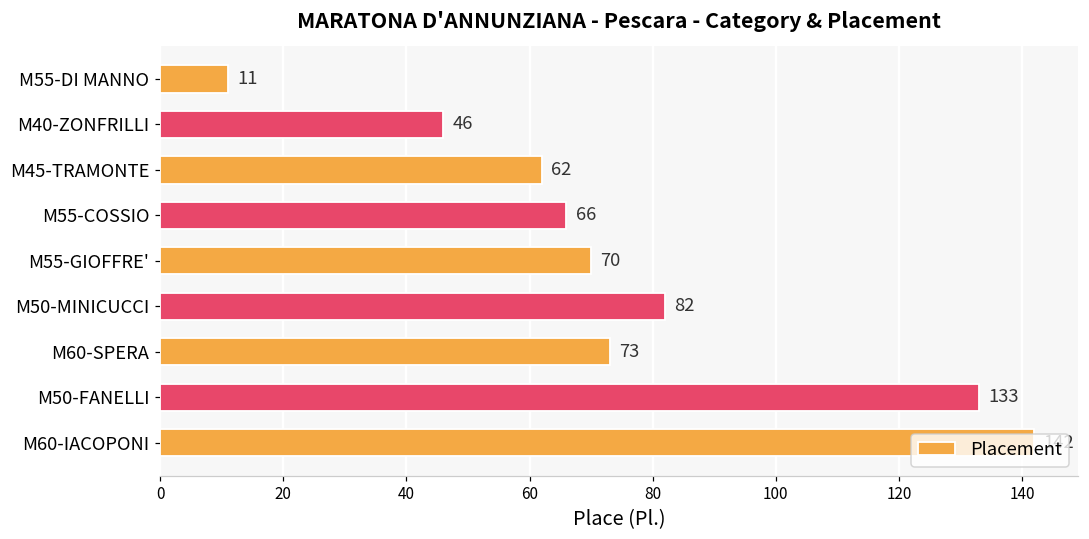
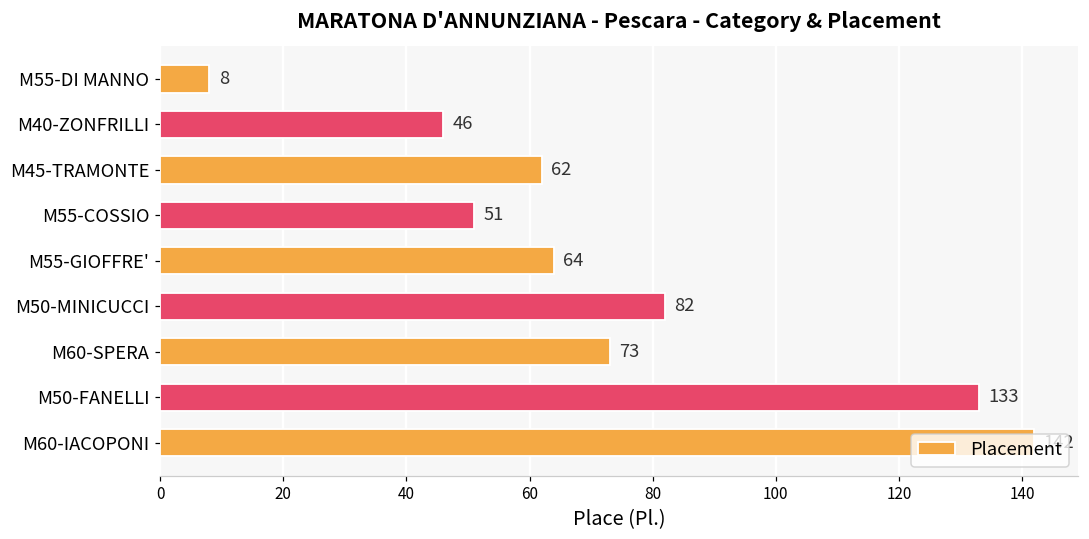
  {
-   "M55-DI MANNO": 11,
+   "M55-DI MANNO": 8,
    "M40-ZONFRILLI": 46,
    "M45-TRAMONTE": 62,
-   "M55-COSSIO": 66,
-   "M55-GIOFFRE'": 70,
+   "M55-COSSIO": 51,
+   "M55-GIOFFRE'": 64,
    "M50-MINICUCCI": 82,
    "M60-SPERA": 73,
    "M50-FANELLI": 133
  }
